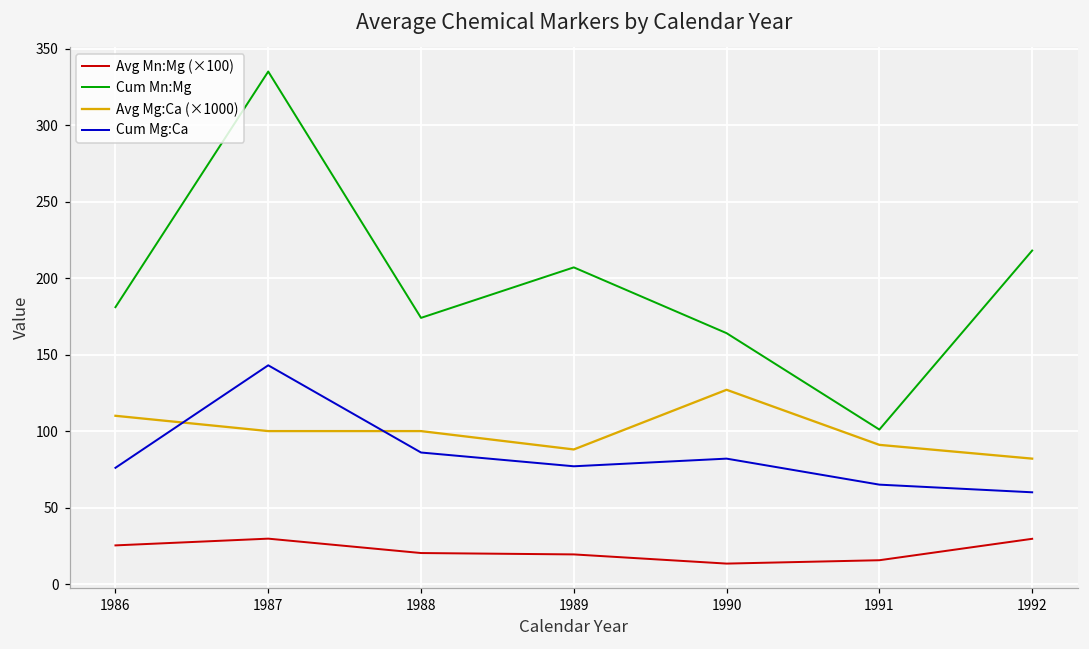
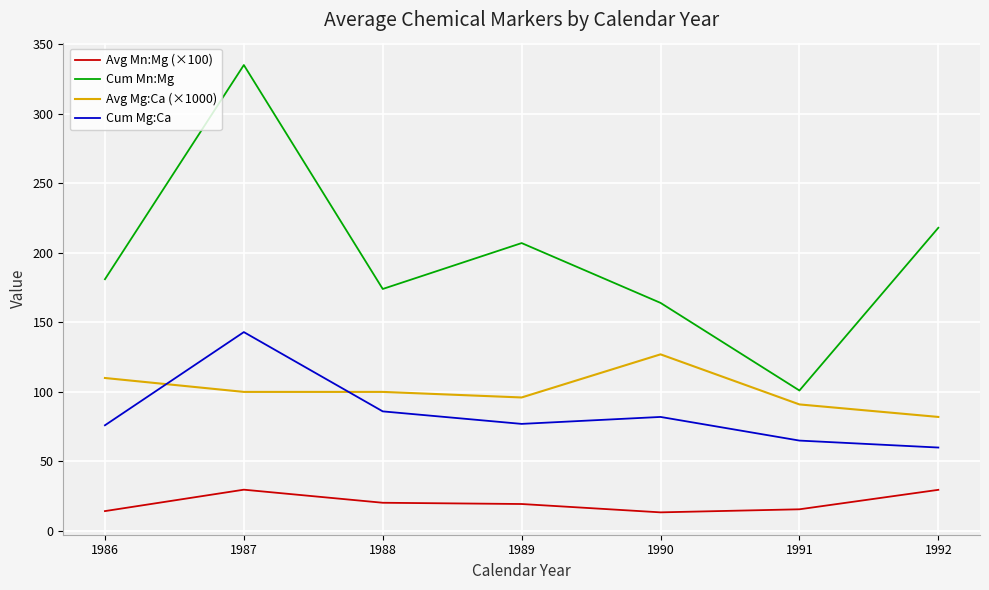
  {
    "Avg Mn:Mg (×100)": {
-     "1986": 25,
+     "1986": 14,
      "1987": 30,
      "1988": 20,
      "1989": 19,
      "1990": 13,
      "1991": 16,
      "1992": 30
    },
    "Cum Mn:Mg": {
      "1986": 181,
      "1987": 335,
      "1988": 174,
      "1989": 207,
      "1990": 164,
      "1991": 101,
      "1992": 218
    },
    "Avg Mg:Ca (×1000)": {
      "1986": 110,
      "1987": 100,
      "1988": 100,
-     "1989": 88,
+     "1989": 96,
      "1990": 127,
      "1991": 91,
      "1992": 82
    },
    "Cum Mg:Ca": {
      "1986": 76,
      "1987": 143,
      "1988": 86,
      "1989": 77,
      "1990": 82,
      "1991": 65,
      "1992": 60
    }
  }
